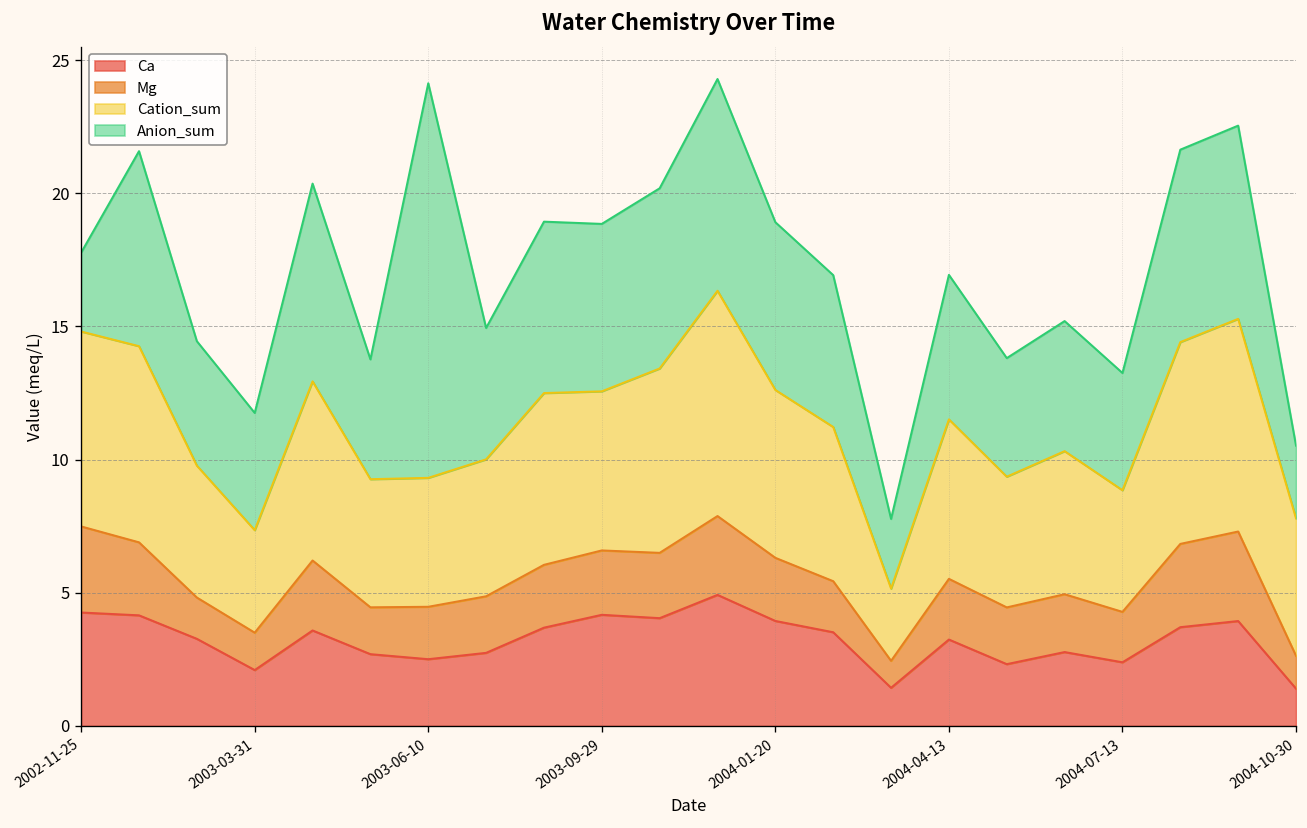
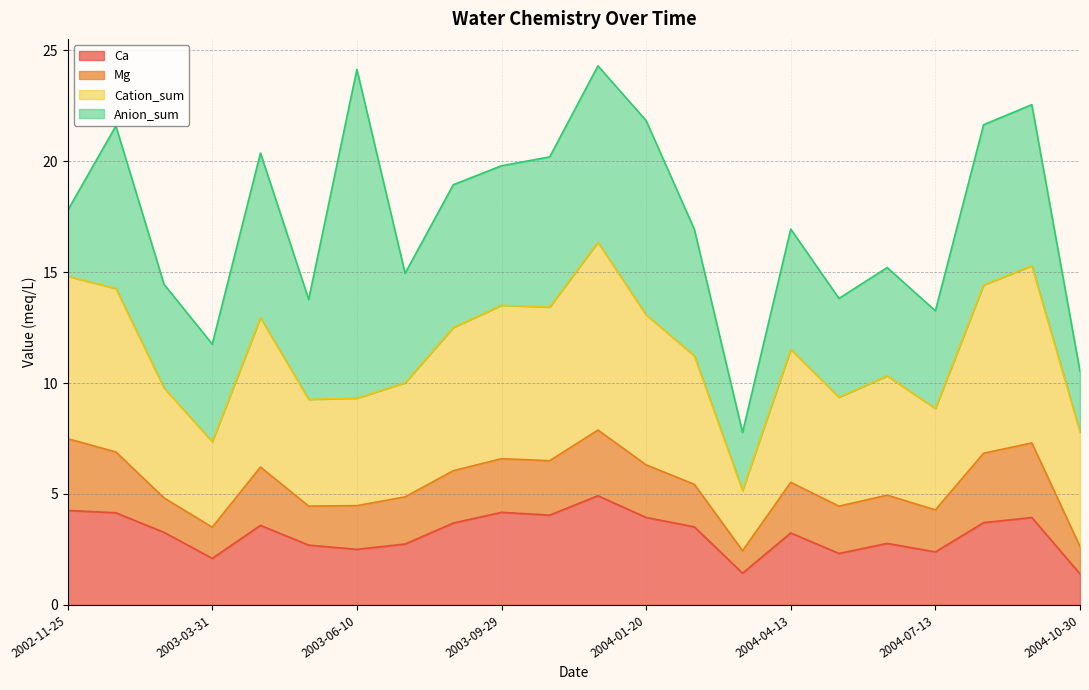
  {
    "Cation_sum": {
      "2002-11-25": 7.3,
      "2003-03-31": 3.8,
      "2003-06-10": 4.8,
-     "2003-09-29": 6.0,
-     "2004-01-20": 6.3,
+     "2003-09-29": 6.9,
+     "2004-01-20": 6.8,
      "2004-04-13": 6.0,
      "2004-07-13": 4.6,
      "2004-10-30": 5.2
    },
    "Anion_sum": {
      "2002-11-25": 3.0,
      "2003-03-31": 4.4,
      "2003-06-10": 14.8,
      "2003-09-29": 6.3,
-     "2004-01-20": 6.3,
+     "2004-01-20": 8.8,
      "2004-04-13": 5.4,
      "2004-07-13": 4.4,
      "2004-10-30": 2.7
    }
  }
